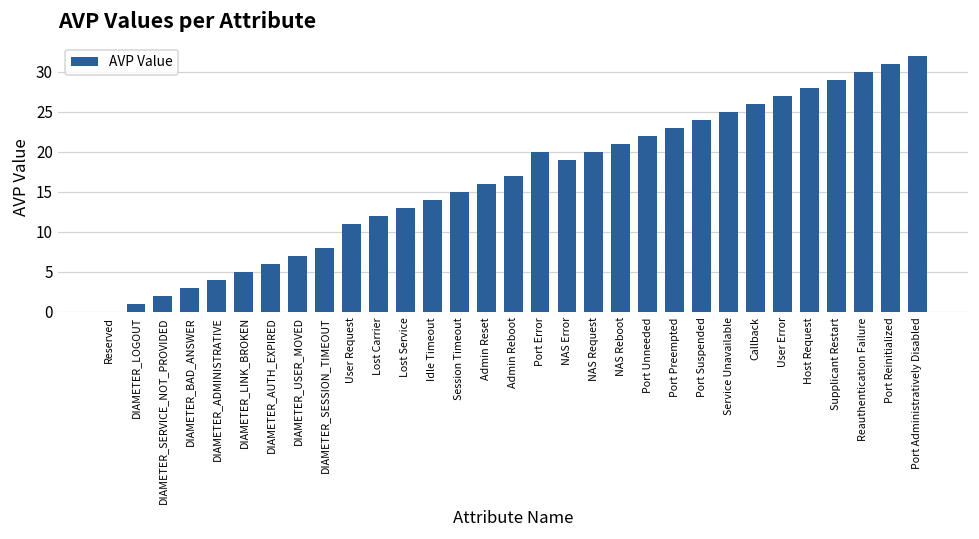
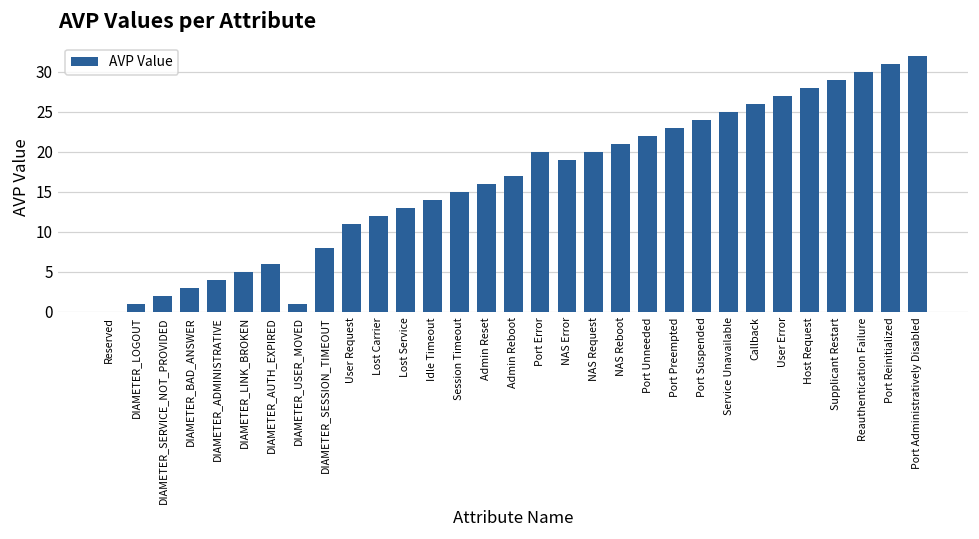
  {
    "Reserved": 0,
    "DIAMETER_LOGOUT": 1,
    "DIAMETER_SERVICE_NOT_PROVIDED": 2,
    "DIAMETER_BAD_ANSWER": 3,
    "DIAMETER_ADMINISTRATIVE": 4,
    "DIAMETER_LINK_BROKEN": 5,
    "DIAMETER_AUTH_EXPIRED": 6,
-   "DIAMETER_USER_MOVED": 7,
+   "DIAMETER_USER_MOVED": 1,
    "DIAMETER_SESSION_TIMEOUT": 8,
    "User Request": 11,
    "Lost Carrier": 12,
    "Lost Service": 13,
    "Idle Timeout": 14,
    "Session Timeout": 15,
    "Admin Reset": 16,
    "Admin Reboot": 17,
    "Port Error": 20,
    "NAS Error": 19,
    "NAS Request": 20,
    "NAS Reboot": 21,
    "Port Unneeded": 22,
    "Port Preempted": 23,
    "Port Suspended": 24,
    "Service Unavailable": 25,
    "Callback": 26,
    "User Error": 27,
    "Host Request": 28,
    "Supplicant Restart": 29,
    "Reauthentication Failure": 30,
    "Port Reinitialized": 31,
    "Port Administratively Disabled": 32
  }
